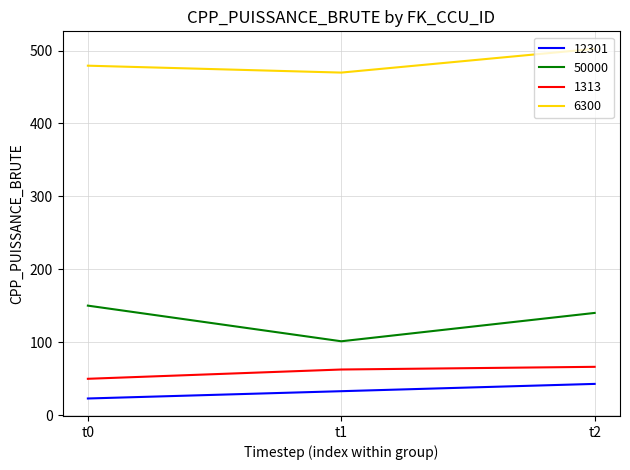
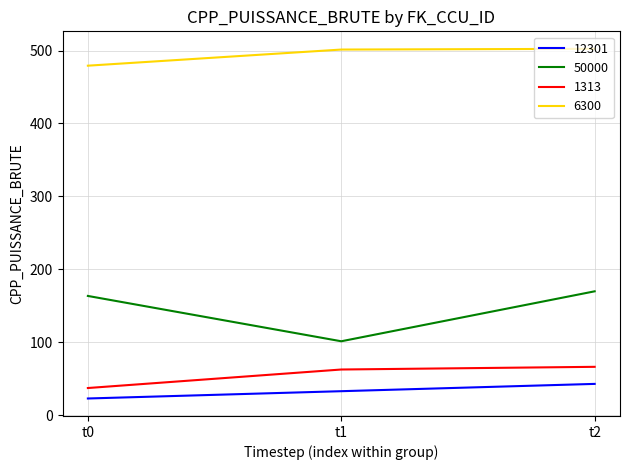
  {
    "12301": {
      "t0": 20,
      "t1": 30,
      "t2": 40
    },
    "50000": {
-     "t0": 150,
+     "t0": 160,
      "t1": 100,
-     "t2": 140
+     "t2": 170
    },
    "1313": {
-     "t0": 50,
+     "t0": 40,
      "t1": 60,
      "t2": 70
    },
    "6300": {
      "t0": 480,
-     "t1": 470
+     "t1": 500
    }
  }
